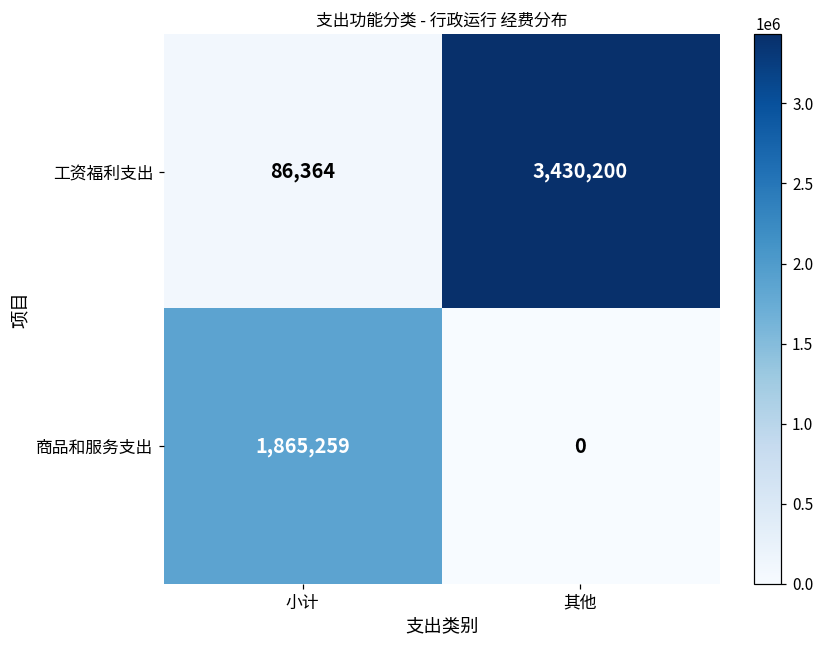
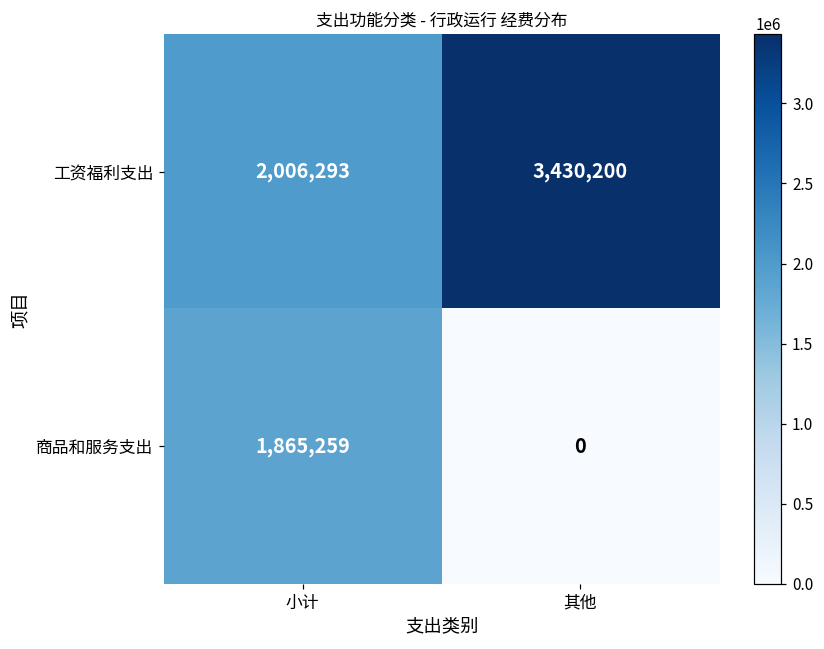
  {
    "工资福利支出": {
-     "小计": "86,364",
+     "小计": "2,006,293",
      "其他": "3,430,200"
    },
    "商品和服务支出": {
      "小计": "1,865,259",
      "其他": "0"
    }
  }
